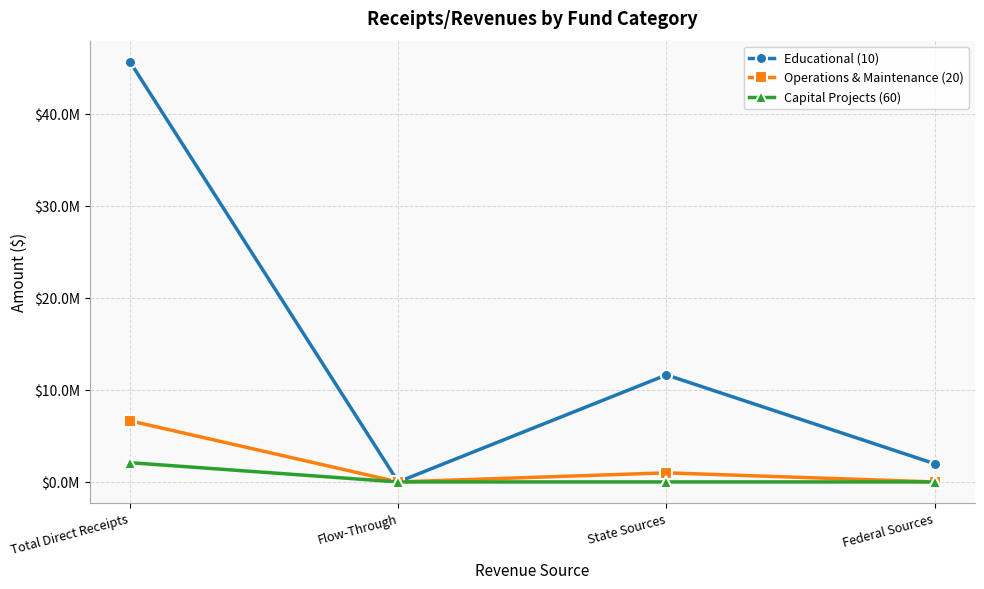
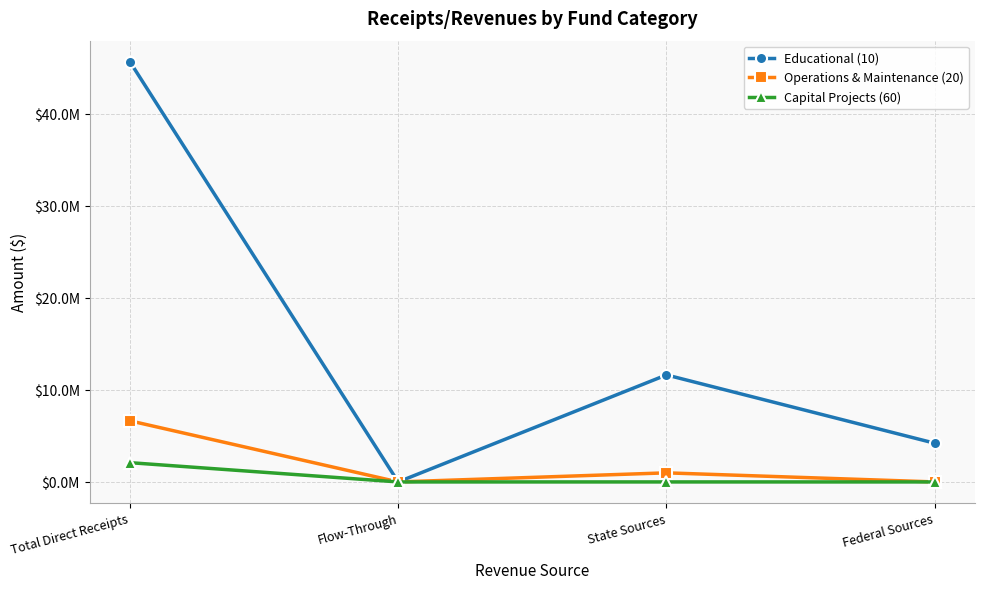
  {
    "Educational (10)": {
      "Total Direct Receipts": "$46000000",
      "State Sources": "$12000000",
-     "Federal Sources": "$2000000"
+     "Federal Sources": "$4000000"
    },
    "Operations & Maintenance (20)": {
      "Total Direct Receipts": "$7000000",
      "State Sources": "$1000000"
    },
    "Capital Projects (60)": {
      "Total Direct Receipts": "$2000000",
      "State Sources": "$0"
    }
  }
